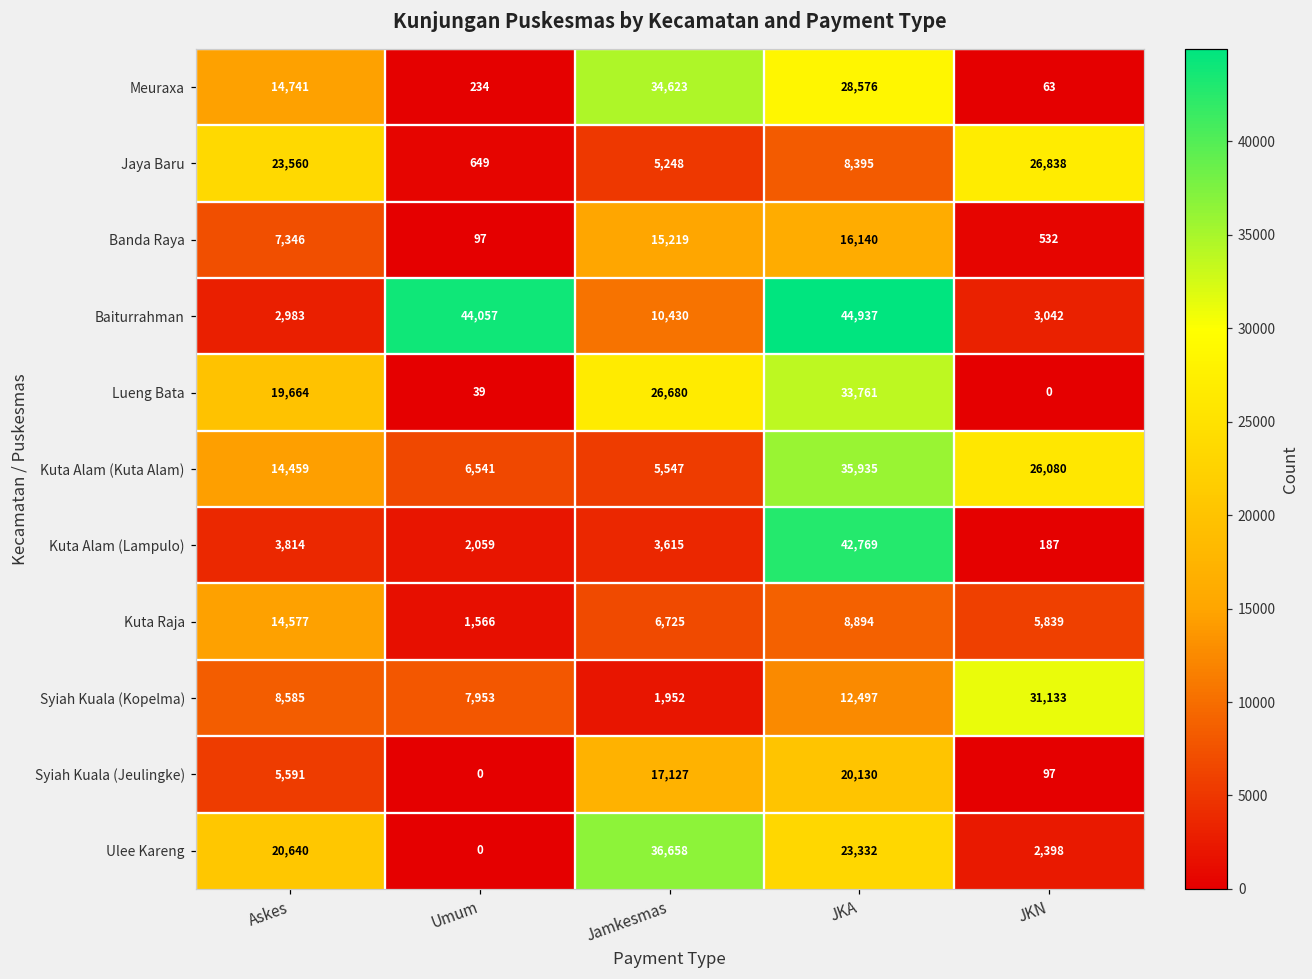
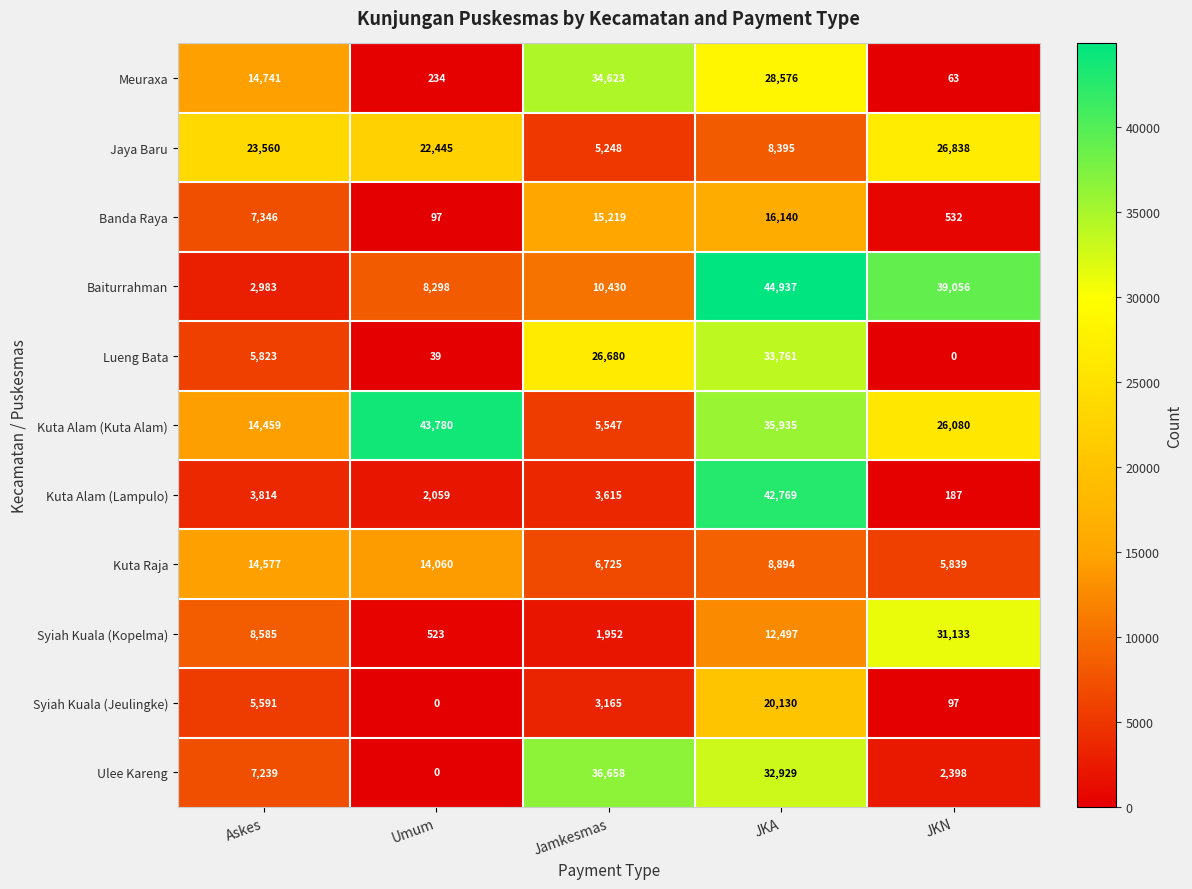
  {
    "Meuraxa": {
      "Askes": "14,741",
      "Umum": "234",
      "Jamkesmas": "34,623",
      "JKA": "28,576",
      "JKN": "63"
    },
    "Jaya Baru": {
      "Askes": "23,560",
-     "Umum": "649",
+     "Umum": "22,445",
      "Jamkesmas": "5,248",
      "JKA": "8,395",
      "JKN": "26,838"
    },
    "Banda Raya": {
      "Askes": "7,346",
      "Umum": "97",
      "Jamkesmas": "15,219",
      "JKA": "16,140",
      "JKN": "532"
    },
    "Baiturrahman": {
      "Askes": "2,983",
-     "Umum": "44,057",
+     "Umum": "8,298",
      "Jamkesmas": "10,430",
      "JKA": "44,937",
-     "JKN": "3,042"
+     "JKN": "39,056"
    },
    "Lueng Bata": {
-     "Askes": "19,664",
+     "Askes": "5,823",
      "Umum": "39",
      "Jamkesmas": "26,680",
      "JKA": "33,761",
      "JKN": "0"
    },
    "Kuta Alam (Kuta Alam)": {
      "Askes": "14,459",
-     "Umum": "6,541",
+     "Umum": "43,780",
      "Jamkesmas": "5,547",
      "JKA": "35,935",
      "JKN": "26,080"
    },
    "Kuta Alam (Lampulo)": {
      "Askes": "3,814",
      "Umum": "2,059",
      "Jamkesmas": "3,615",
      "JKA": "42,769",
      "JKN": "187"
    },
    "Kuta Raja": {
      "Askes": "14,577",
-     "Umum": "1,566",
+     "Umum": "14,060",
      "Jamkesmas": "6,725",
      "JKA": "8,894",
      "JKN": "5,839"
    },
    "Syiah Kuala (Kopelma)": {
      "Askes": "8,585",
-     "Umum": "7,953",
+     "Umum": "523",
      "Jamkesmas": "1,952",
      "JKA": "12,497",
      "JKN": "31,133"
    },
    "Syiah Kuala (Jeulingke)": {
      "Askes": "5,591",
      "Umum": "0",
-     "Jamkesmas": "17,127",
+     "Jamkesmas": "3,165",
      "JKA": "20,130",
      "JKN": "97"
    },
    "Ulee Kareng": {
-     "Askes": "20,640",
+     "Askes": "7,239",
      "Umum": "0",
      "Jamkesmas": "36,658",
-     "JKA": "23,332",
+     "JKA": "32,929",
      "JKN": "2,398"
    }
  }
